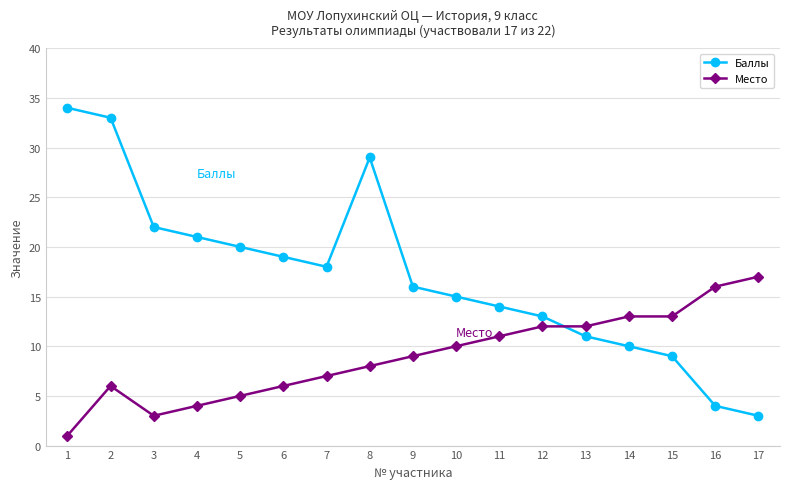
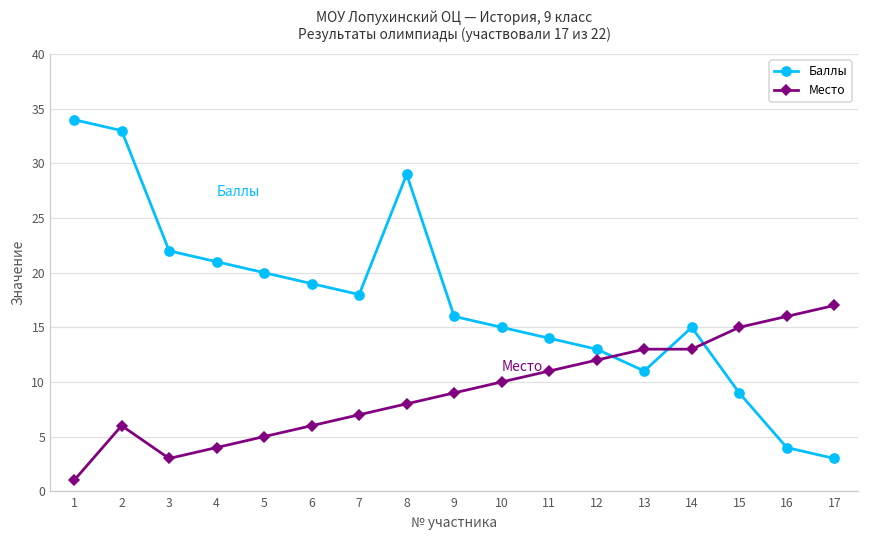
  {
    "Баллы": {
      "1": 34,
      "2": 33,
      "3": 22,
      "4": 21,
      "5": 20,
      "6": 19,
      "7": 18,
      "8": 29,
      "9": 16,
      "10": 15,
      "11": 14,
      "12": 13,
      "13": 11,
-     "14": 10,
+     "14": 15,
      "15": 9,
      "16": 4,
      "17": 3
    },
    "Место": {
      "1": 1,
      "2": 6,
      "3": 3,
      "4": 4,
      "5": 5,
      "6": 6,
      "7": 7,
      "8": 8,
      "9": 9,
      "10": 10,
      "11": 11,
      "12": 12,
-     "13": 12,
+     "13": 13,
      "14": 13,
-     "15": 13,
+     "15": 15,
      "16": 16,
      "17": 17
    }
  }
